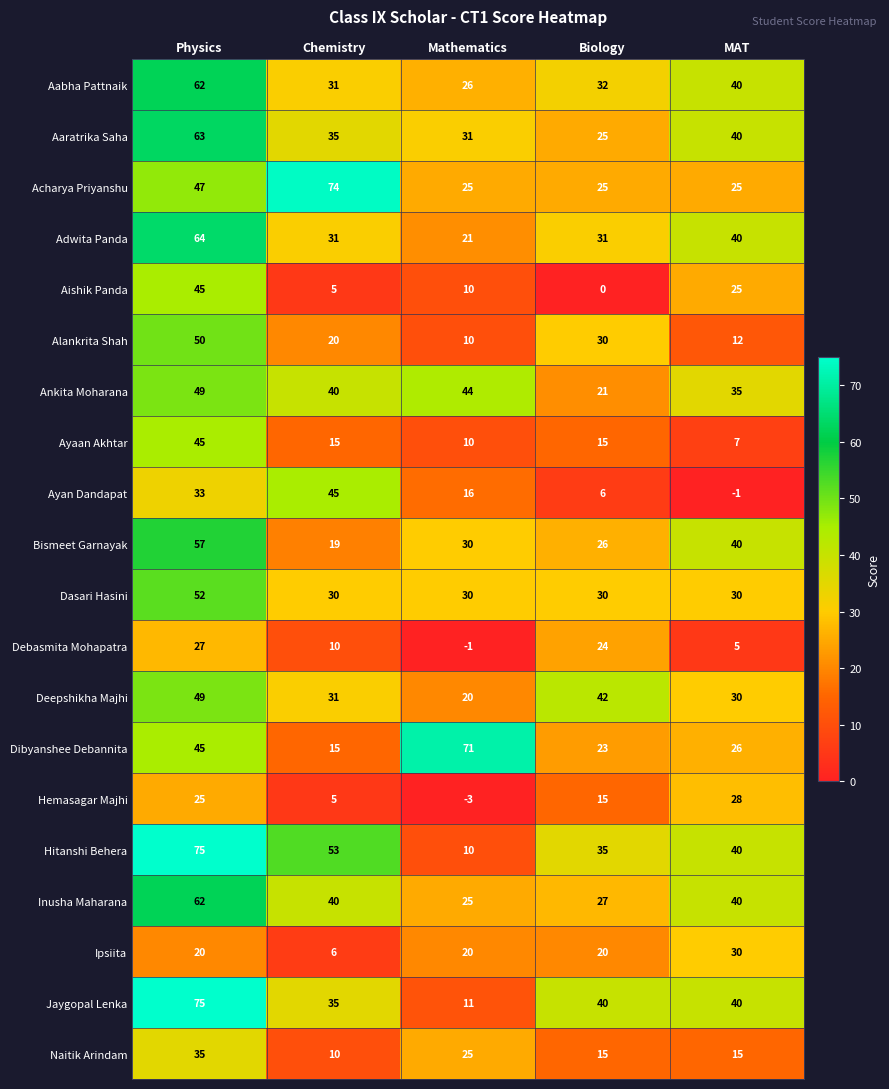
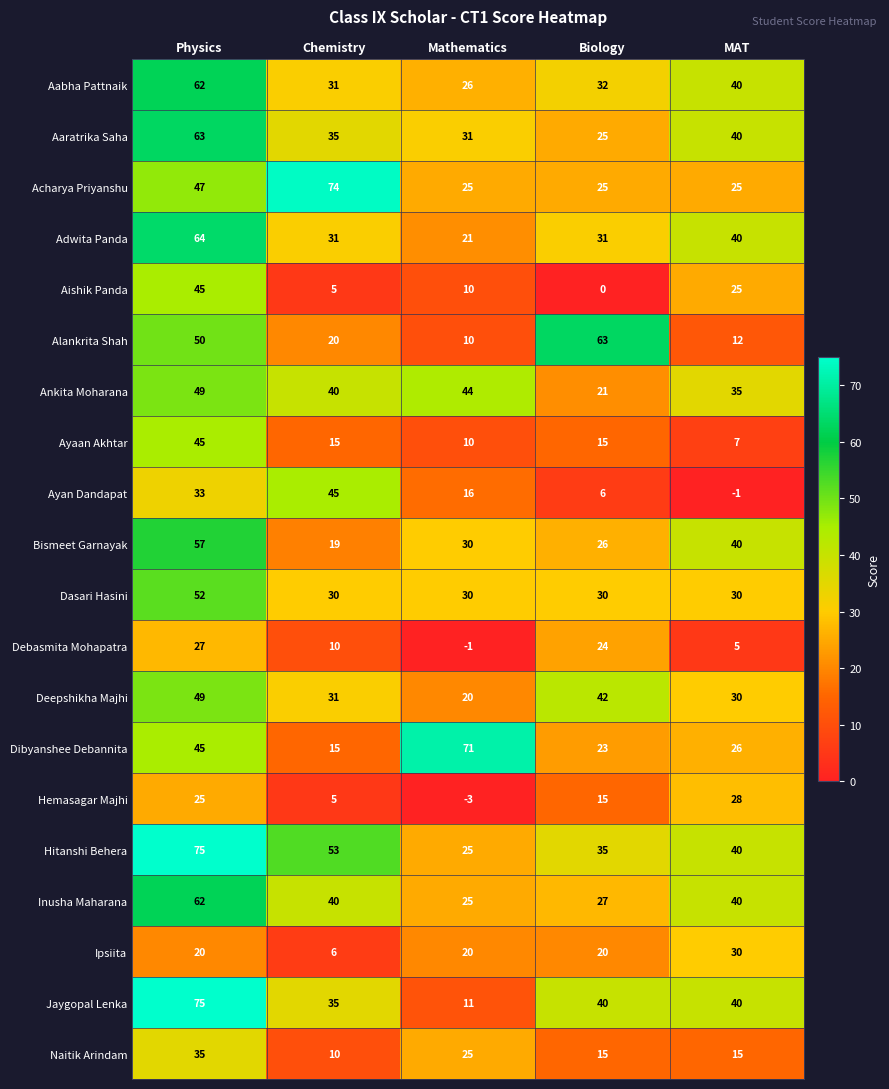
  {
    "Aabha Pattnaik": {
      "Physics": 62,
      "Chemistry": 31,
      "Mathematics": 26,
      "Biology": 32,
      "MAT": 40
    },
    "Aaratrika Saha": {
      "Physics": 63,
      "Chemistry": 35,
      "Mathematics": 31,
      "Biology": 25,
      "MAT": 40
    },
    "Acharya Priyanshu": {
      "Physics": 47,
      "Chemistry": 74,
      "Mathematics": 25,
      "Biology": 25,
      "MAT": 25
    },
    "Adwita Panda": {
      "Physics": 64,
      "Chemistry": 31,
      "Mathematics": 21,
      "Biology": 31,
      "MAT": 40
    },
    "Aishik Panda": {
      "Physics": 45,
      "Chemistry": 5,
      "Mathematics": 10,
      "Biology": 0,
      "MAT": 25
    },
    "Alankrita Shah": {
      "Physics": 50,
      "Chemistry": 20,
      "Mathematics": 10,
-     "Biology": 30,
+     "Biology": 63,
      "MAT": 12
    },
    "Ankita Moharana": {
      "Physics": 49,
      "Chemistry": 40,
      "Mathematics": 44,
      "Biology": 21,
      "MAT": 35
    },
    "Ayaan Akhtar": {
      "Physics": 45,
      "Chemistry": 15,
      "Mathematics": 10,
      "Biology": 15,
      "MAT": 7
    },
    "Ayan Dandapat": {
      "Physics": 33,
      "Chemistry": 45,
      "Mathematics": 16,
      "Biology": 6,
      "MAT": -1
    },
    "Bismeet Garnayak": {
      "Physics": 57,
      "Chemistry": 19,
      "Mathematics": 30,
      "Biology": 26,
      "MAT": 40
    },
    "Dasari Hasini": {
      "Physics": 52,
      "Chemistry": 30,
      "Mathematics": 30,
      "Biology": 30,
      "MAT": 30
    },
    "Debasmita Mohapatra": {
      "Physics": 27,
      "Chemistry": 10,
      "Mathematics": -1,
      "Biology": 24,
      "MAT": 5
    },
    "Deepshikha Majhi": {
      "Physics": 49,
      "Chemistry": 31,
      "Mathematics": 20,
      "Biology": 42,
      "MAT": 30
    },
    "Dibyanshee Debannita": {
      "Physics": 45,
      "Chemistry": 15,
      "Mathematics": 71,
      "Biology": 23,
      "MAT": 26
    },
    "Hemasagar Majhi": {
      "Physics": 25,
      "Chemistry": 5,
      "Mathematics": -3,
      "Biology": 15,
      "MAT": 28
    },
    "Hitanshi Behera": {
      "Physics": 75,
      "Chemistry": 53,
-     "Mathematics": 10,
+     "Mathematics": 25,
      "Biology": 35,
      "MAT": 40
    },
    "Inusha Maharana": {
      "Physics": 62,
      "Chemistry": 40,
      "Mathematics": 25,
      "Biology": 27,
      "MAT": 40
    },
    "Ipsiita": {
      "Physics": 20,
      "Chemistry": 6,
      "Mathematics": 20,
      "Biology": 20,
      "MAT": 30
    },
    "Jaygopal Lenka": {
      "Physics": 75,
      "Chemistry": 35,
      "Mathematics": 11,
      "Biology": 40,
      "MAT": 40
    },
    "Naitik Arindam": {
      "Physics": 35,
      "Chemistry": 10,
      "Mathematics": 25,
      "Biology": 15,
      "MAT": 15
    }
  }
